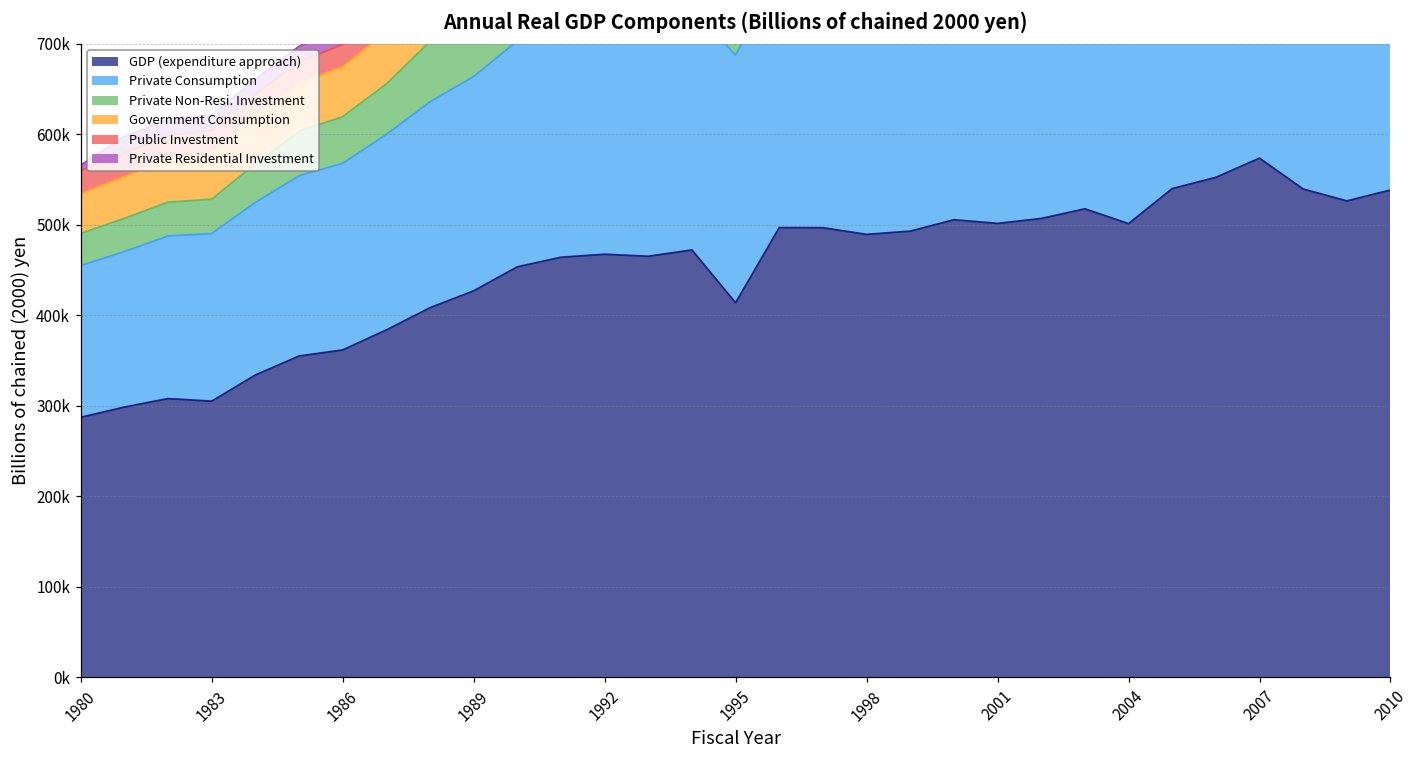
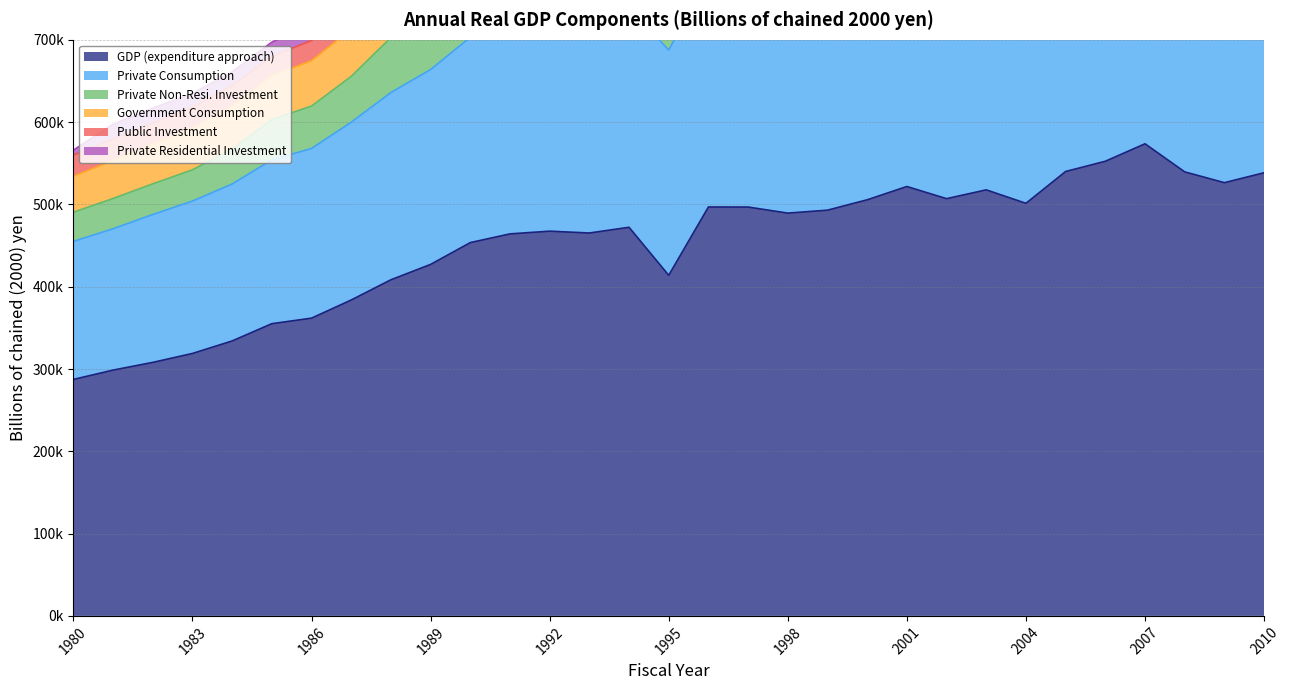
  {
    "GDP (expenditure approach)": {
      "1980": 290000,
-     "1983": 310000,
+     "1983": 320000,
      "1986": 360000,
      "1989": 430000,
      "1992": 470000,
      "1995": 410000,
      "1998": 490000,
-     "2001": 500000,
+     "2001": 520000,
      "2004": 500000,
      "2007": 570000,
      "2010": 540000
    },
    "Private Consumption": {
      "1980": 170000,
      "1983": 190000,
      "1986": 210000,
      "1989": 240000,
      "1995": 270000
    },
    "Private Non-Resi. Investment": {
      "1980": 40000,
      "1983": 40000,
      "1986": 50000
    },
    "Government Consumption": {
      "1980": 40000,
      "1986": 60000
    },
    "Public Investment": {
      "1980": 30000,
      "1986": 20000
    },
    "Private Residential Investment": {
      "1980": 10000
    }
  }
